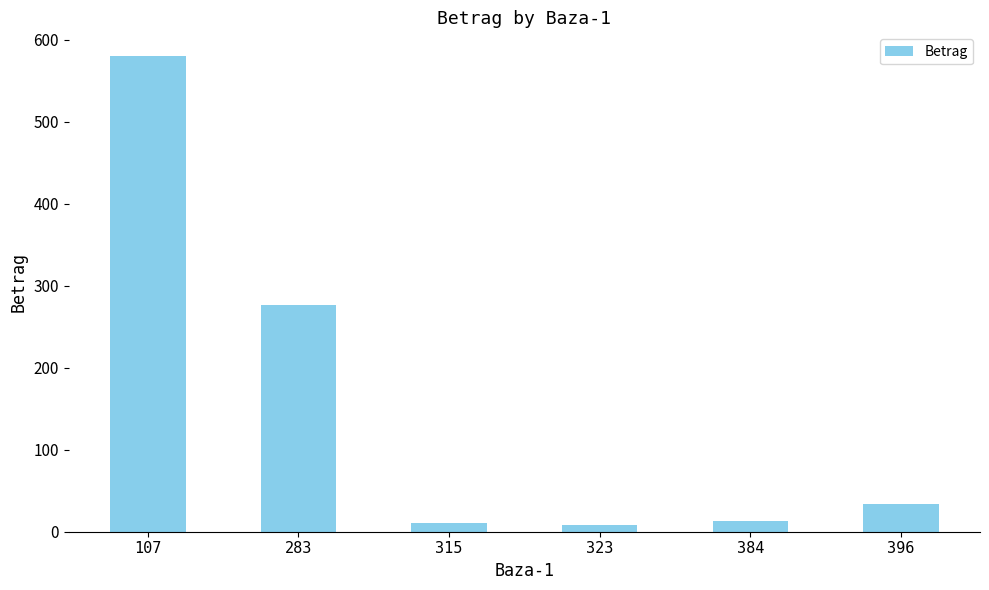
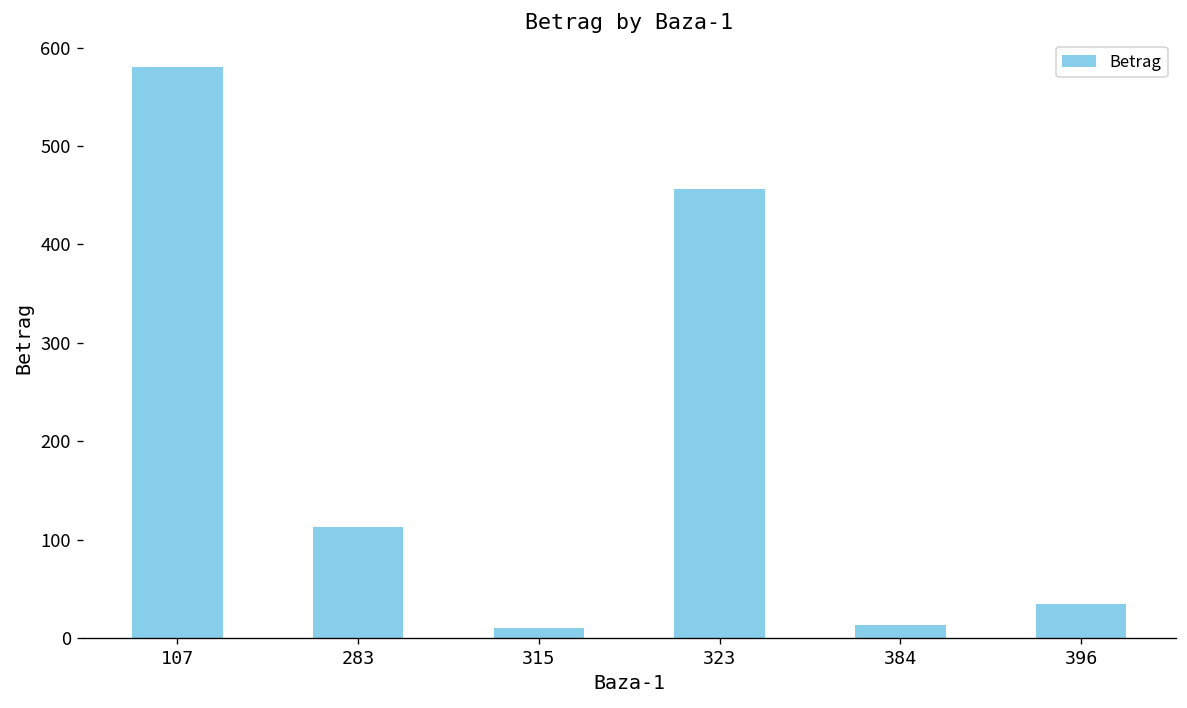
  {
    "107": 580,
-   "283": 280,
+   "283": 110,
    "315": 10,
-   "323": 10,
+   "323": 460,
    "384": 10,
    "396": 30
  }
